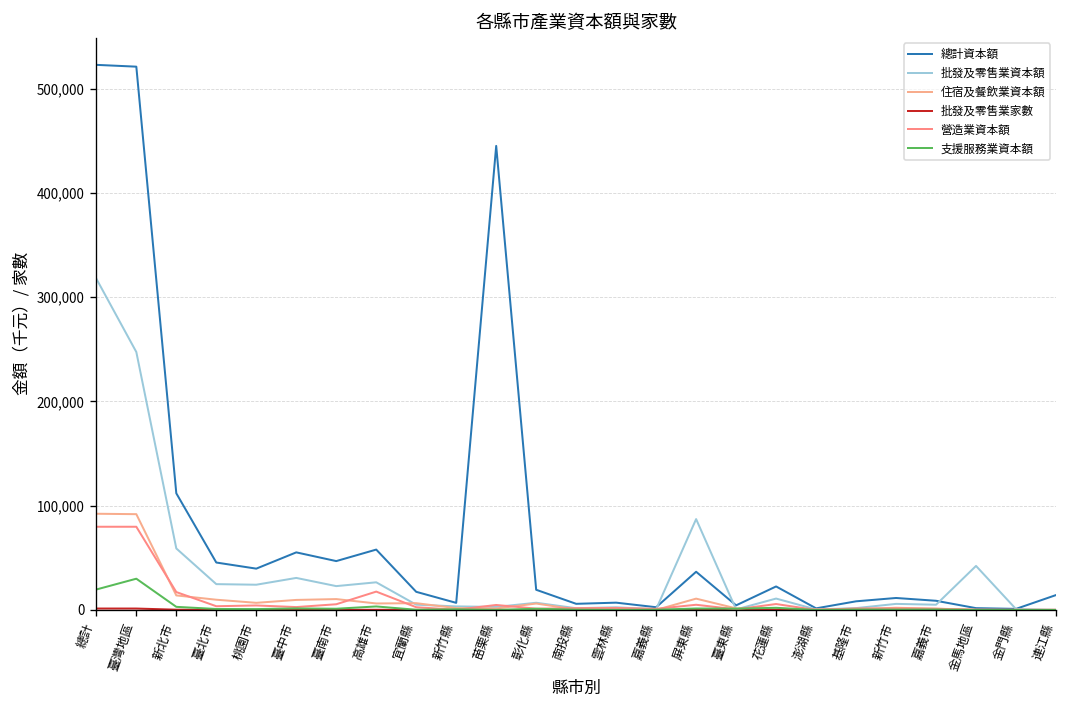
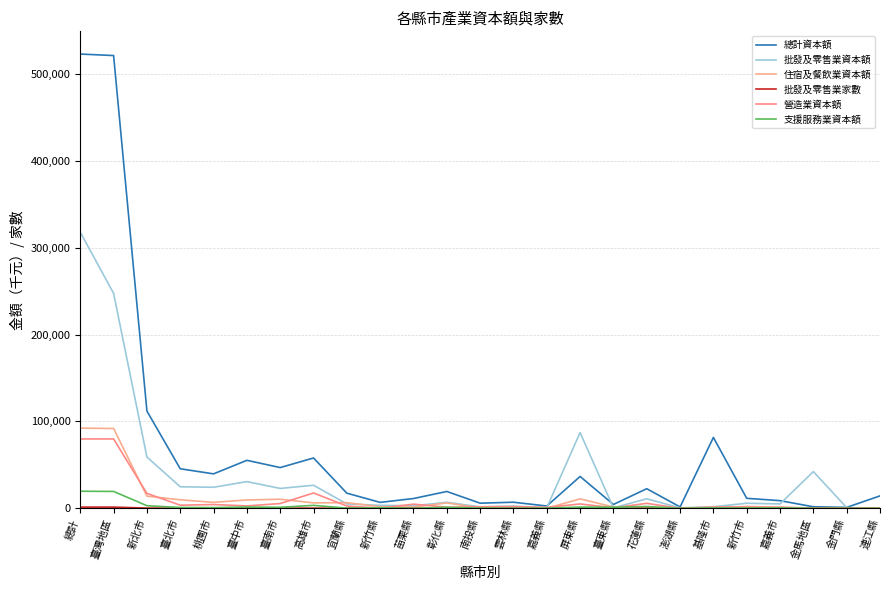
  {
    "總計資本額": {
      "總計": "520,000",
      "臺灣地區": "520,000",
      "新北市": "110,000",
      "臺北市": "50,000",
      "桃園市": "40,000",
      "臺中市": "60,000",
      "臺南市": "50,000",
      "高雄市": "60,000",
      "宜蘭縣": "20,000",
      "新竹縣": "10,000",
-     "苗栗縣": "450,000",
+     "苗栗縣": "10,000",
      "彰化縣": "20,000",
      "南投縣": "10,000",
      "雲林縣": "10,000",
      "屏東縣": "40,000",
      "花蓮縣": "20,000",
-     "基隆市": "10,000",
+     "基隆市": "80,000",
      "新竹市": "10,000",
      "嘉義市": "10,000",
      "連江縣": "10,000"
    },
    "批發及零售業資本額": {
      "總計": "320,000",
      "臺灣地區": "250,000",
      "新北市": "60,000",
      "臺北市": "20,000",
      "桃園市": "20,000",
      "臺中市": "30,000",
      "臺南市": "20,000",
      "高雄市": "30,000",
      "屏東縣": "90,000",
      "花蓮縣": "10,000",
      "新竹市": "10,000",
      "嘉義市": "10,000",
      "金馬地區": "40,000"
    },
    "批發及零售業家數": {
      "總計": "0",
      "臺灣地區": "0",
      "高雄市": "0"
    },
    "支援服務業資本額": {
      "總計": "20,000",
-     "臺灣地區": "30,000"
+     "臺灣地區": "20,000"
    }
  }
